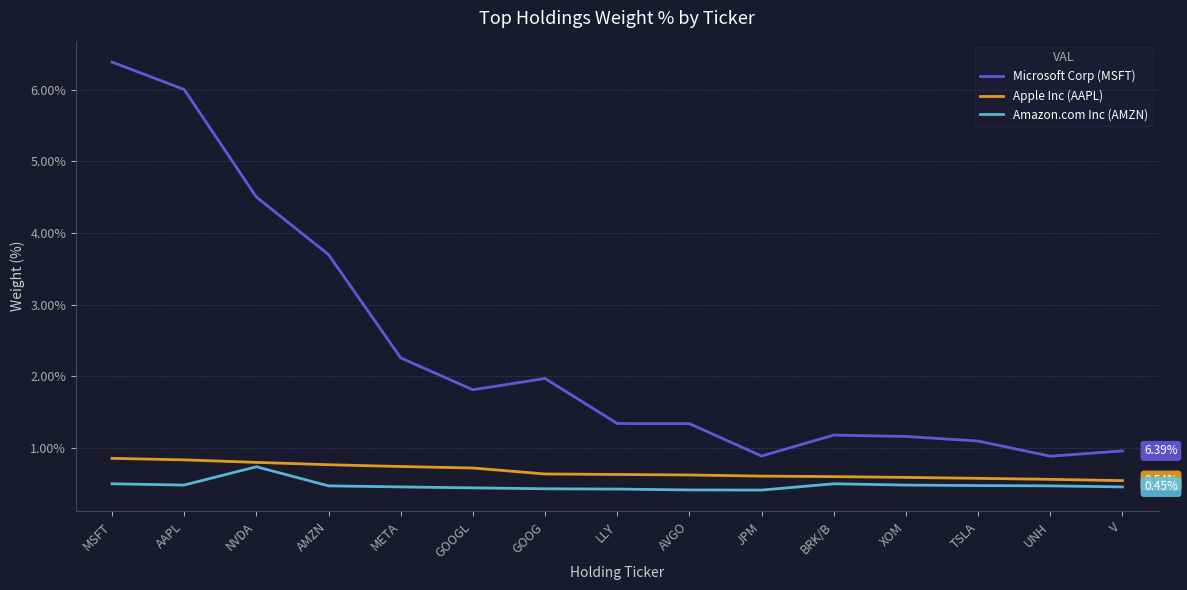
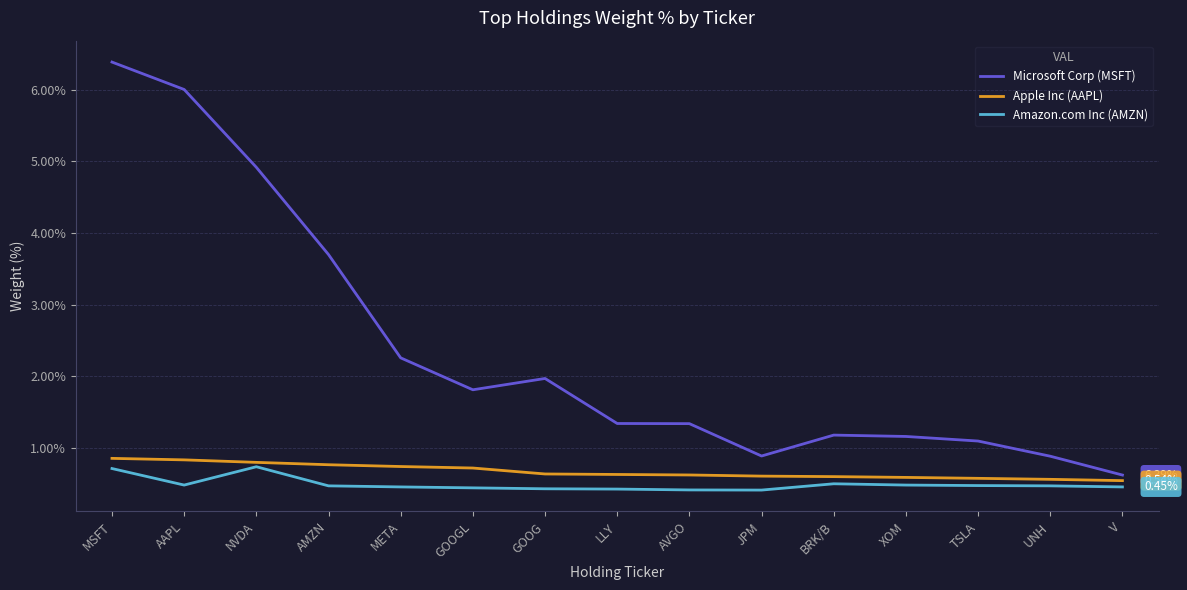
  {
    "Microsoft Corp (MSFT)": {
      "MSFT": "6.4%",
      "AAPL": "6.0%",
-     "NVDA": "4.5%",
+     "NVDA": "4.9%",
      "AMZN": "3.7%",
      "META": "2.3%",
      "GOOGL": "1.8%",
      "GOOG": "2.0%",
      "LLY": "1.3%",
      "AVGO": "1.3%",
      "JPM": "0.9%",
      "BRK/B": "1.2%",
      "XOM": "1.2%",
      "TSLA": "1.1%",
      "UNH": "0.9%",
-     "V": "1.0%"
+     "V": "0.6%"
    },
    "Apple Inc (AAPL)": {
      "MSFT": "0.9%",
      "AAPL": "0.8%",
      "NVDA": "0.8%",
      "AMZN": "0.8%",
      "META": "0.7%",
      "GOOGL": "0.7%",
      "GOOG": "0.6%",
      "LLY": "0.6%",
      "AVGO": "0.6%",
      "JPM": "0.6%",
      "BRK/B": "0.6%",
      "XOM": "0.6%",
      "TSLA": "0.6%",
      "UNH": "0.6%"
    },
    "Amazon.com Inc (AMZN)": {
-     "MSFT": "0.5%",
+     "MSFT": "0.7%",
      "AAPL": "0.5%",
      "NVDA": "0.7%",
      "AMZN": "0.5%",
      "META": "0.5%",
      "GOOGL": "0.4%",
      "GOOG": "0.4%",
      "LLY": "0.4%",
      "AVGO": "0.4%",
      "JPM": "0.4%",
      "BRK/B": "0.5%",
      "XOM": "0.5%",
      "TSLA": "0.5%",
      "UNH": "0.5%"
    }
  }
